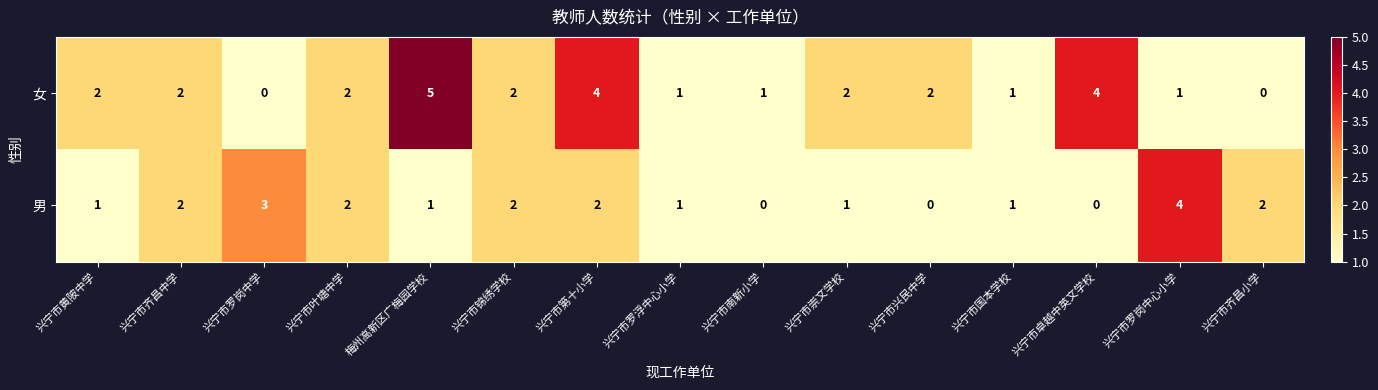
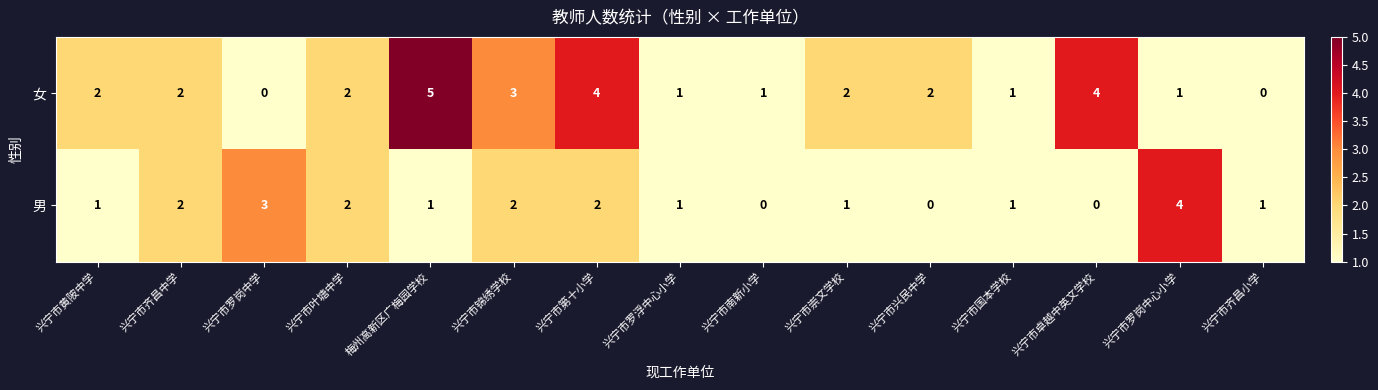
  {
    "女": {
      "兴宁市黄陂中学": 2,
      "兴宁市齐昌中学": 2,
      "兴宁市罗岗中学": 0,
      "兴宁市叶塘中学": 2,
      "梅州高新区广梅园学校": 5,
-     "兴宁市锦绣学校": 2,
+     "兴宁市锦绣学校": 3,
      "兴宁市第十小学": 4,
      "兴宁市罗浮中心小学": 1,
      "兴宁市南新小学": 1,
      "兴宁市崇文学校": 2,
      "兴宁市兴民中学": 2,
      "兴宁市国本学校": 1,
      "兴宁市卓越中英文学校": 4,
      "兴宁市罗岗中心小学": 1,
      "兴宁市齐昌小学": 0
    },
    "男": {
      "兴宁市黄陂中学": 1,
      "兴宁市齐昌中学": 2,
      "兴宁市罗岗中学": 3,
      "兴宁市叶塘中学": 2,
      "梅州高新区广梅园学校": 1,
      "兴宁市锦绣学校": 2,
      "兴宁市第十小学": 2,
      "兴宁市罗浮中心小学": 1,
      "兴宁市南新小学": 0,
      "兴宁市崇文学校": 1,
      "兴宁市兴民中学": 0,
      "兴宁市国本学校": 1,
      "兴宁市卓越中英文学校": 0,
      "兴宁市罗岗中心小学": 4,
-     "兴宁市齐昌小学": 2
+     "兴宁市齐昌小学": 1
    }
  }
